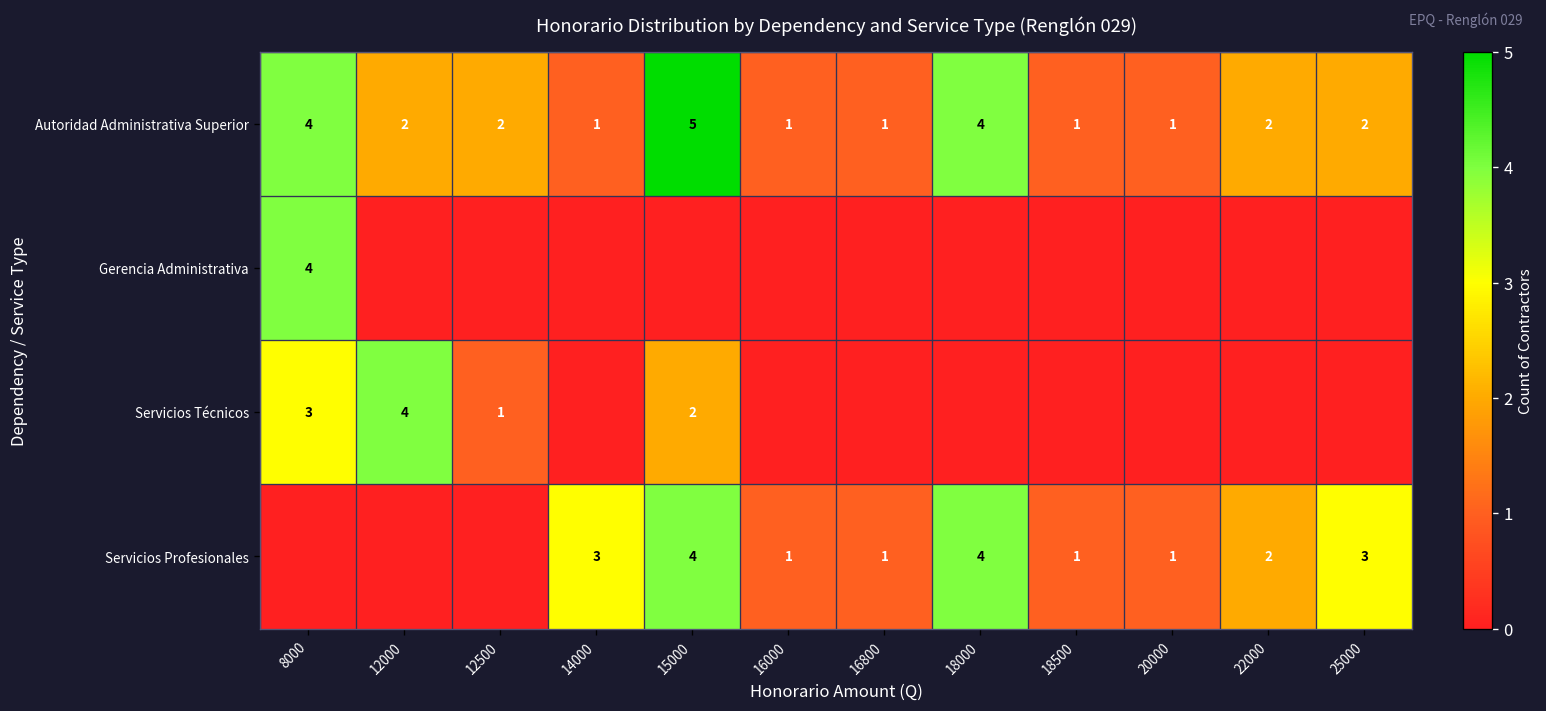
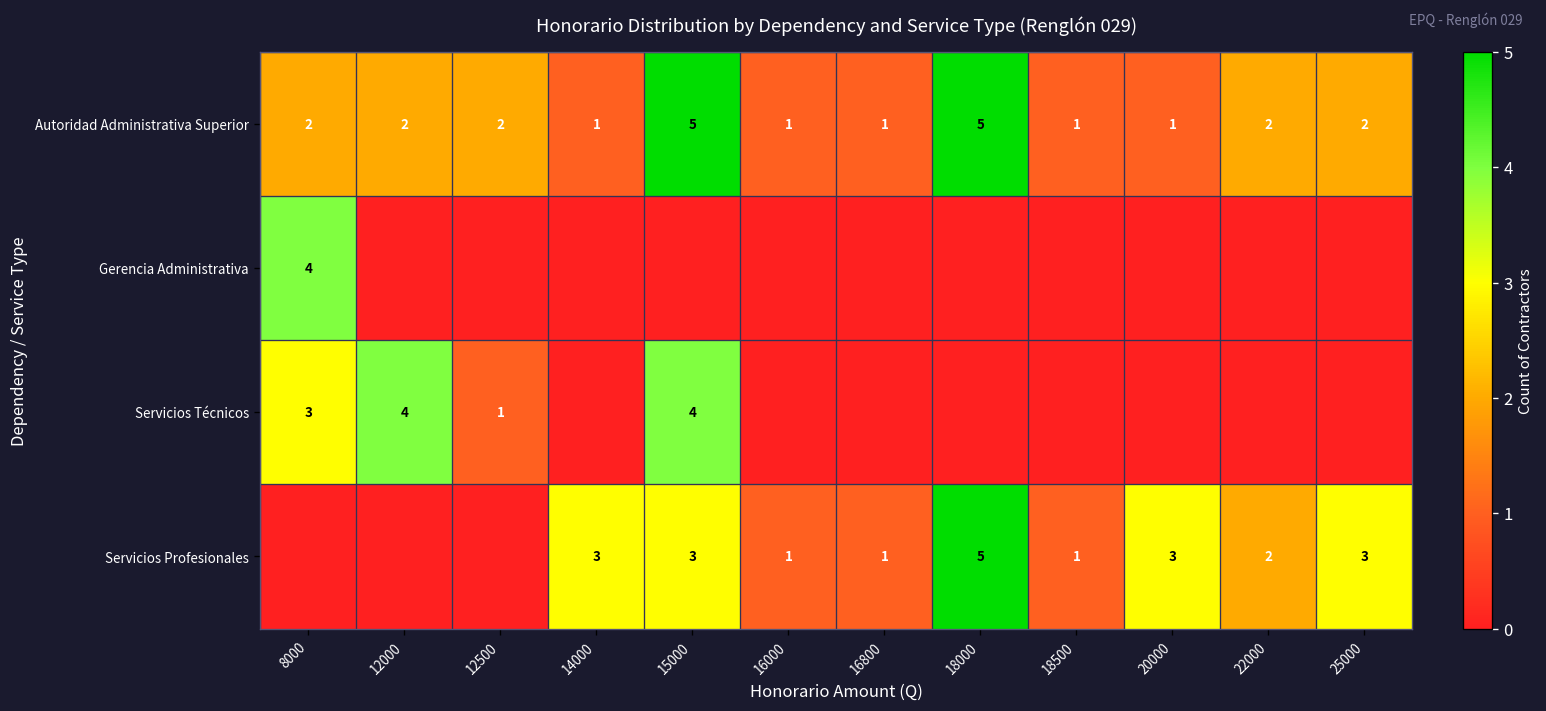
  {
    "Autoridad Administrativa Superior": {
-     "8000": 4,
+     "8000": 2,
      "12000": 2,
      "12500": 2,
      "14000": 1,
      "15000": 5,
      "16000": 1,
      "16800": 1,
-     "18000": 4,
+     "18000": 5,
      "18500": 1,
      "20000": 1,
      "22000": 2,
      "25000": 2
    },
    "Gerencia Administrativa": {
      "8000": 4
    },
    "Servicios Técnicos": {
      "8000": 3,
      "12000": 4,
      "12500": 1,
-     "15000": 2
+     "15000": 4
    },
    "Servicios Profesionales": {
      "14000": 3,
-     "15000": 4,
+     "15000": 3,
      "16000": 1,
      "16800": 1,
-     "18000": 4,
+     "18000": 5,
      "18500": 1,
-     "20000": 1,
+     "20000": 3,
      "22000": 2,
      "25000": 3
    }
  }
